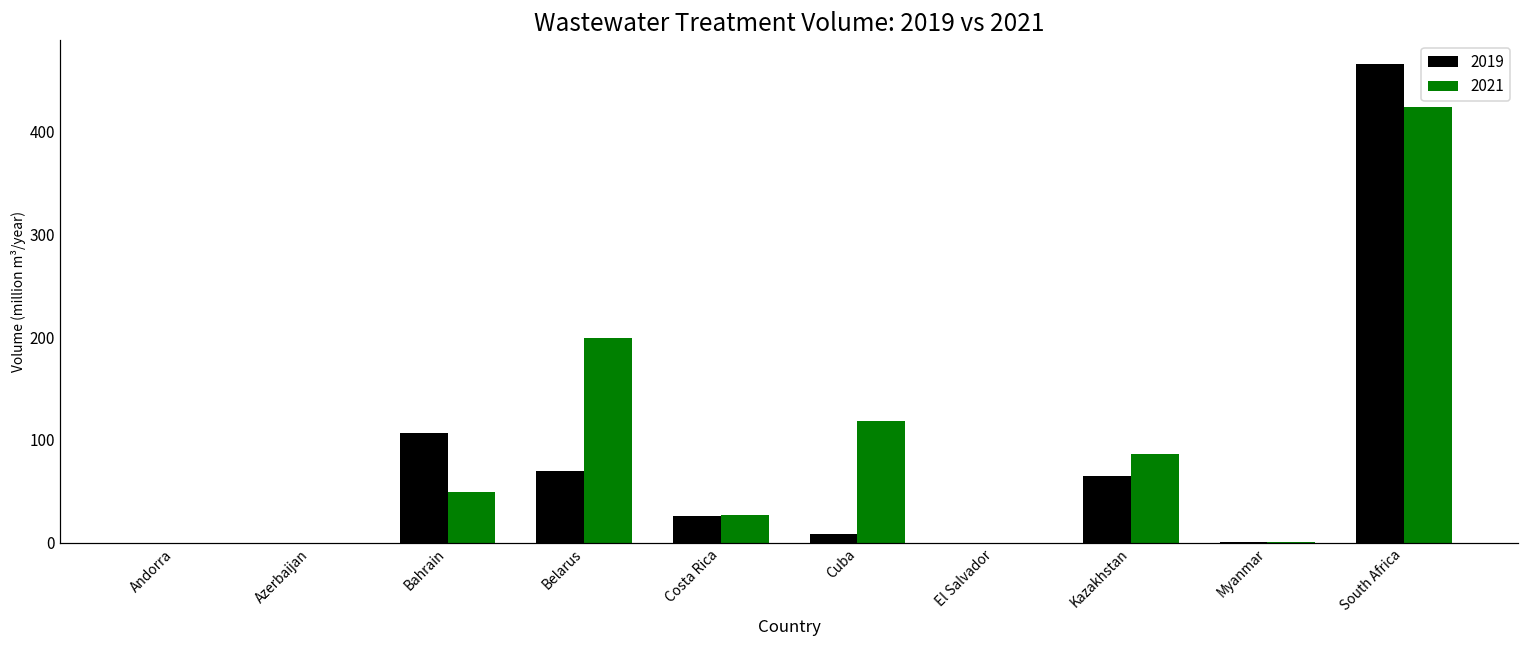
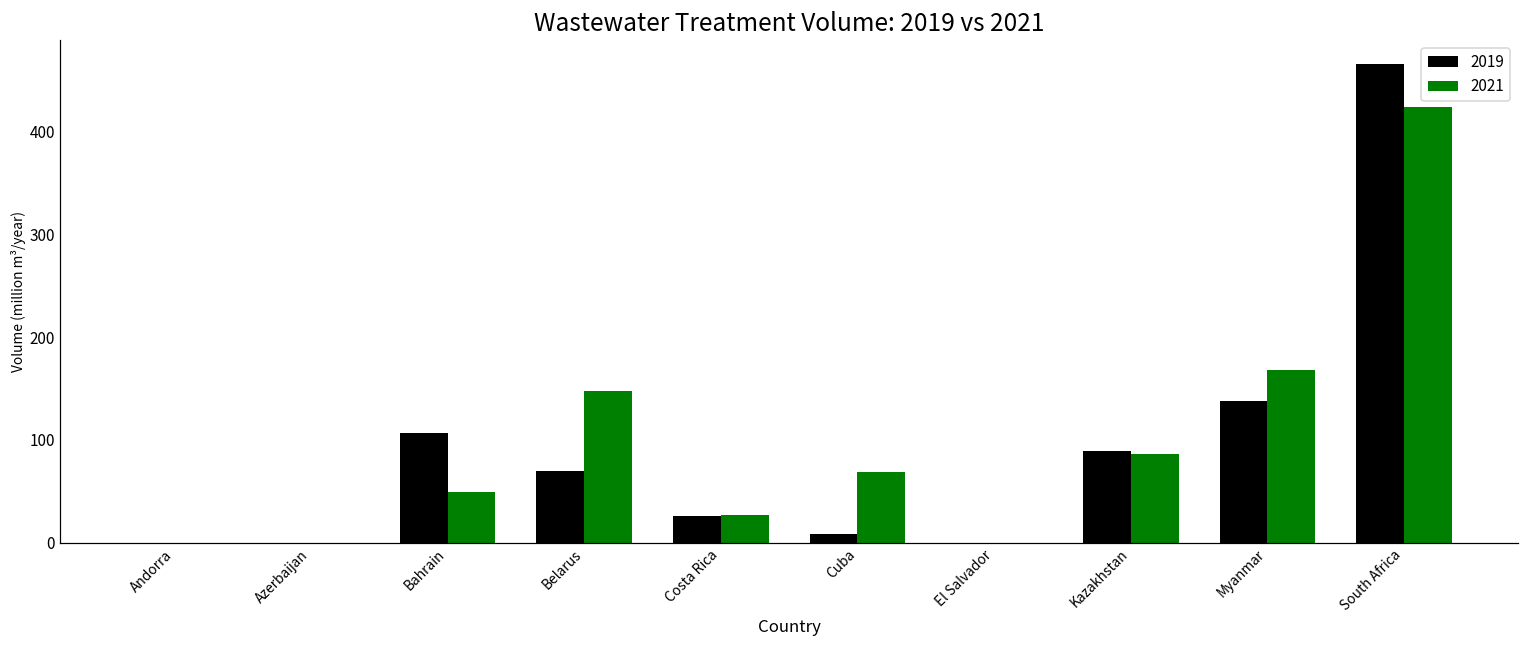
  {
    "2019": {
      "Andorra": 0,
      "Azerbaijan": 0,
      "Bahrain": 110,
      "Belarus": 70,
      "Costa Rica": 30,
      "Cuba": 10,
      "El Salvador": 0,
-     "Kazakhstan": 60,
-     "Myanmar": 0,
+     "Kazakhstan": 90,
+     "Myanmar": 140,
      "South Africa": 470
    },
    "2021": {
      "Andorra": 0,
      "Azerbaijan": 0,
      "Bahrain": 50,
-     "Belarus": 200,
+     "Belarus": 150,
      "Costa Rica": 30,
-     "Cuba": 120,
+     "Cuba": 70,
      "El Salvador": 0,
      "Kazakhstan": 90,
-     "Myanmar": 0,
+     "Myanmar": 170,
      "South Africa": 420
    }
  }
